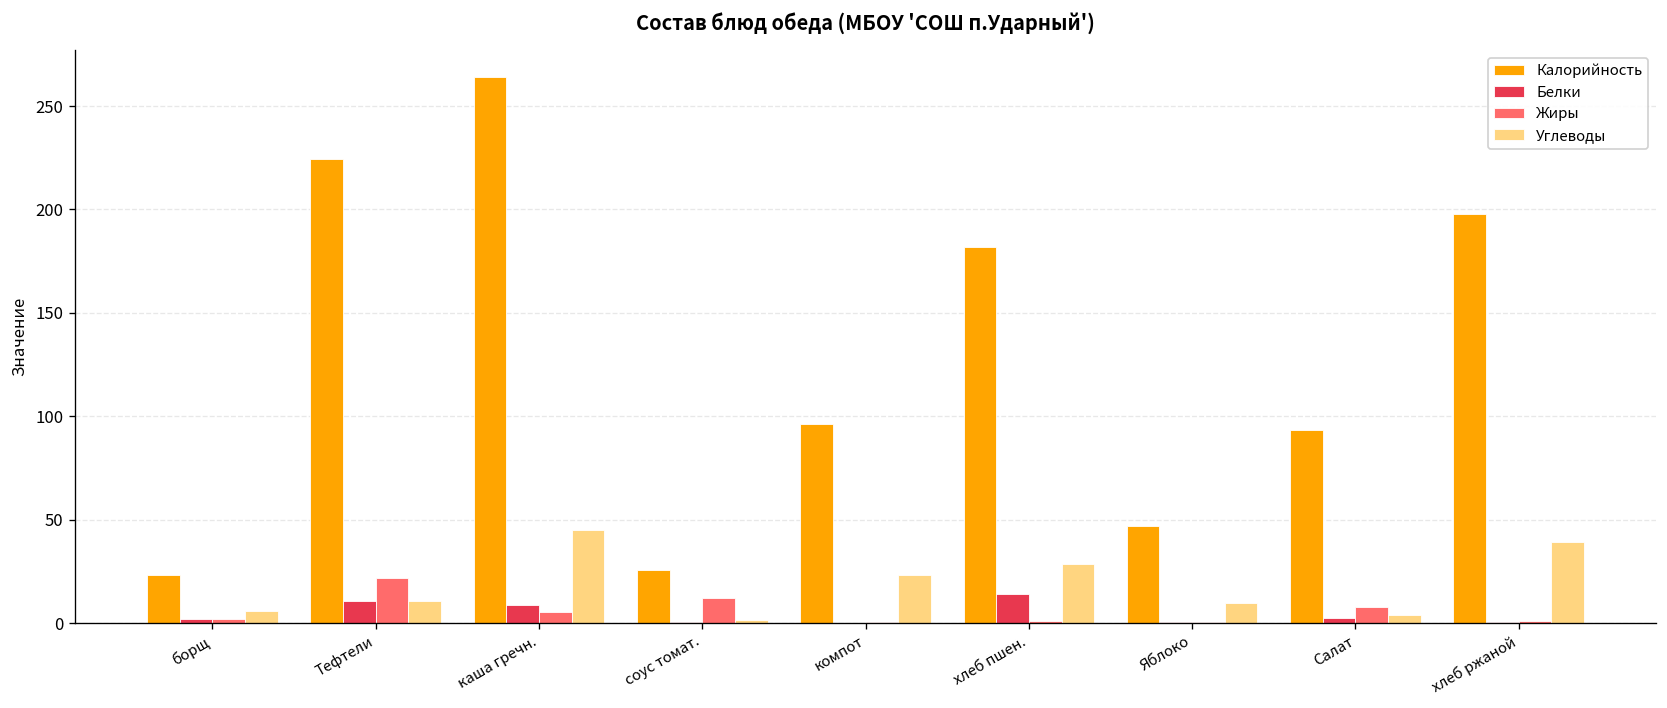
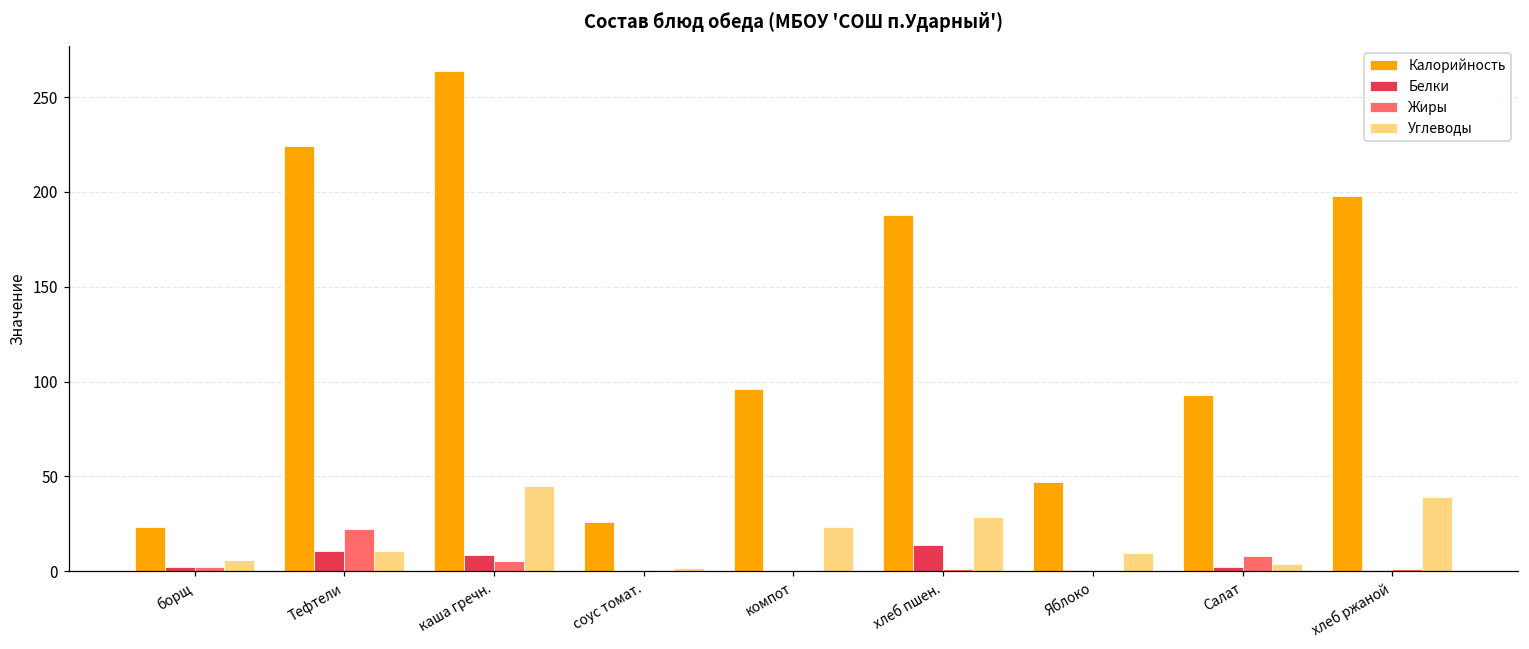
  {
    "Калорийность": {
      "борщ": 23,
      "Тефтели": 224,
      "каша гречн.": 264,
      "соус томат.": 26,
      "компот": 96,
-     "хлеб пшен.": 182,
+     "хлеб пшен.": 188,
      "Яблоко": 47,
      "Салат": 93,
      "хлеб ржаной": 198
    },
    "Белки": {
      "борщ": 2,
      "Тефтели": 11,
      "каша гречн.": 9,
      "компот": 0,
      "хлеб пшен.": 14,
      "Салат": 2
    },
    "Жиры": {
      "борщ": 2,
      "Тефтели": 22,
      "каша гречн.": 5,
-     "соус томат.": 12,
+     "соус томат.": 1,
      "Салат": 8
    },
    "Углеводы": {
      "борщ": 6,
      "Тефтели": 11,
      "каша гречн.": 45,
      "соус томат.": 2,
      "компот": 23,
      "хлеб пшен.": 29,
      "Яблоко": 10,
      "Салат": 4,
      "хлеб ржаной": 39
    }
  }
